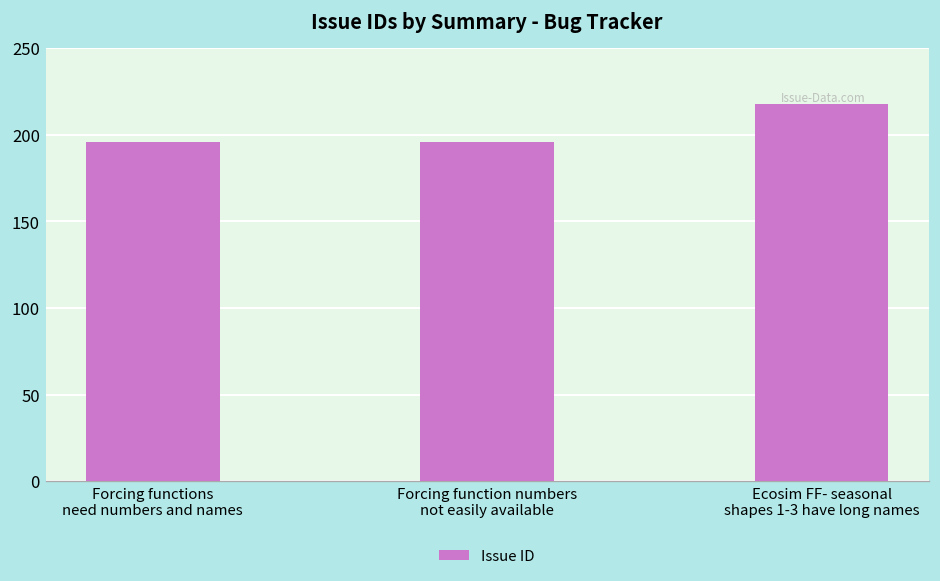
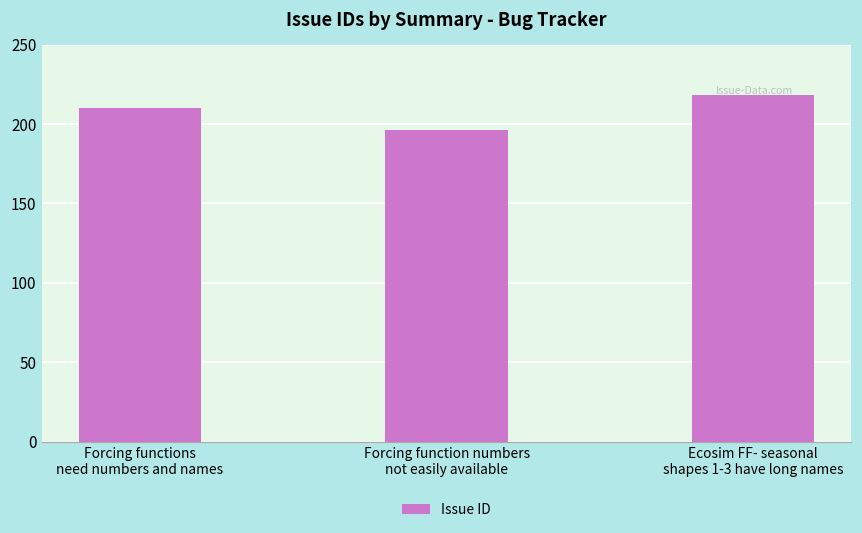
  {
-   "Forcing functions need numbers and names": 196,
+   "Forcing functions need numbers and names": 210,
    "Forcing function numbers not easily available": 196,
    "Ecosim FF- seasonal shapes 1-3 have long names": 218
  }
